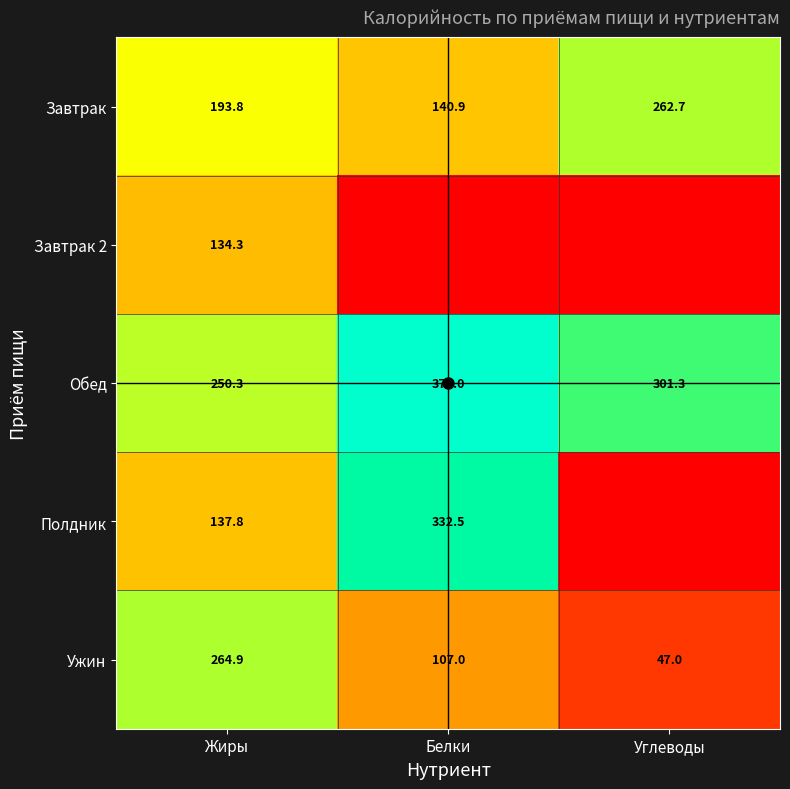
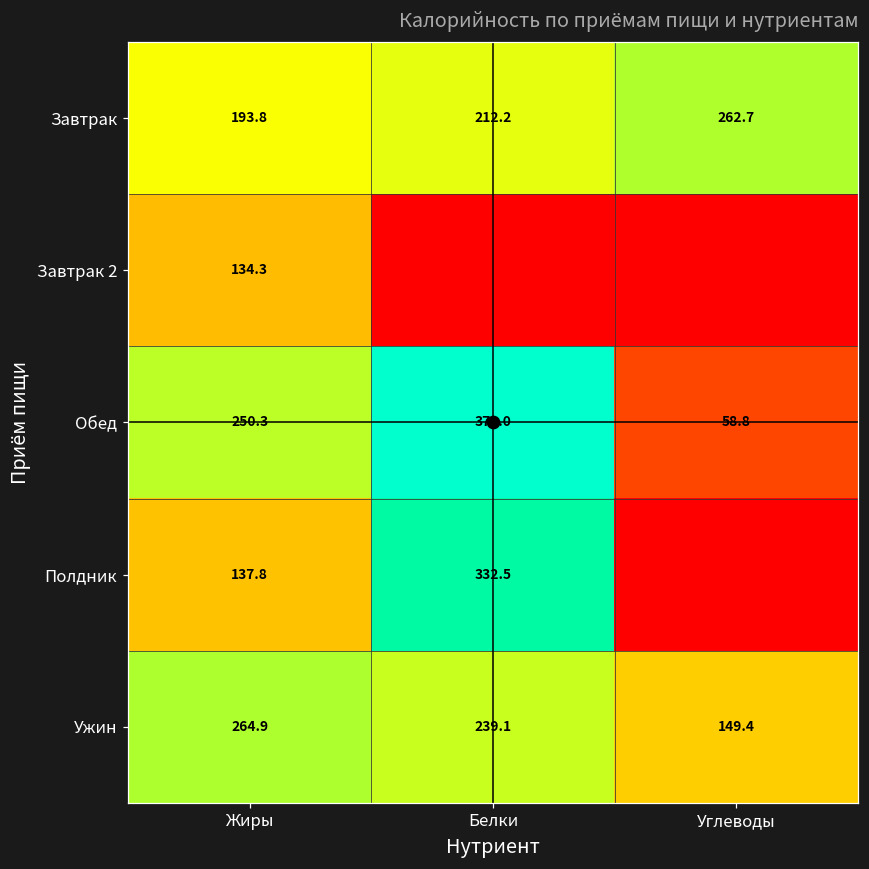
  {
    "Завтрак": {
      "Жиры": 193.8,
-     "Белки": 140.9,
+     "Белки": 212.2,
      "Углеводы": 262.7
    },
    "Завтрак 2": {
      "Жиры": 134.3
    },
    "Обед": {
      "Жиры": 250.3,
-     "Углеводы": 301.3
+     "Углеводы": 58.8
    },
    "Полдник": {
      "Жиры": 137.8,
      "Белки": 332.5
    },
    "Ужин": {
      "Жиры": 264.9,
-     "Белки": 107.0,
-     "Углеводы": 47.0
+     "Белки": 239.1,
+     "Углеводы": 149.4
    }
  }
